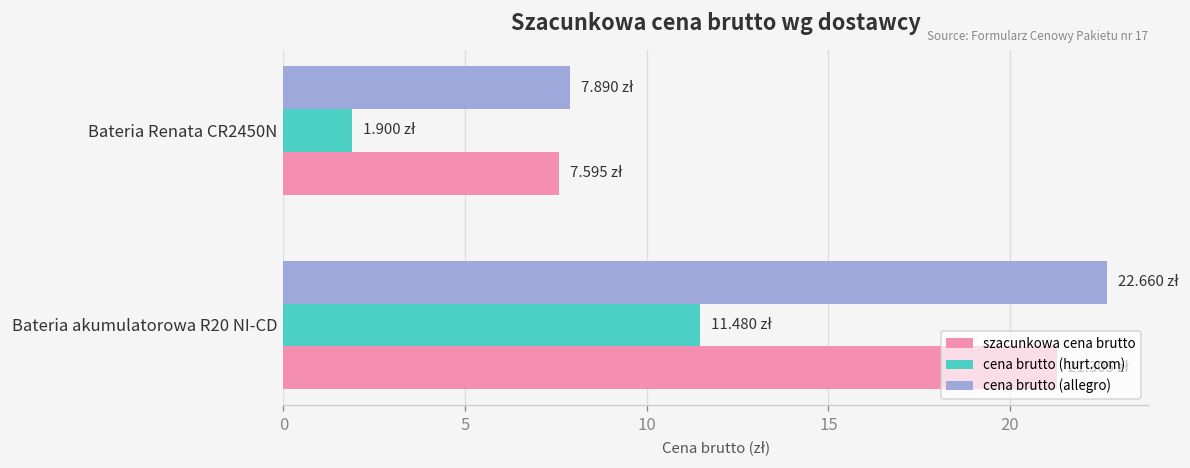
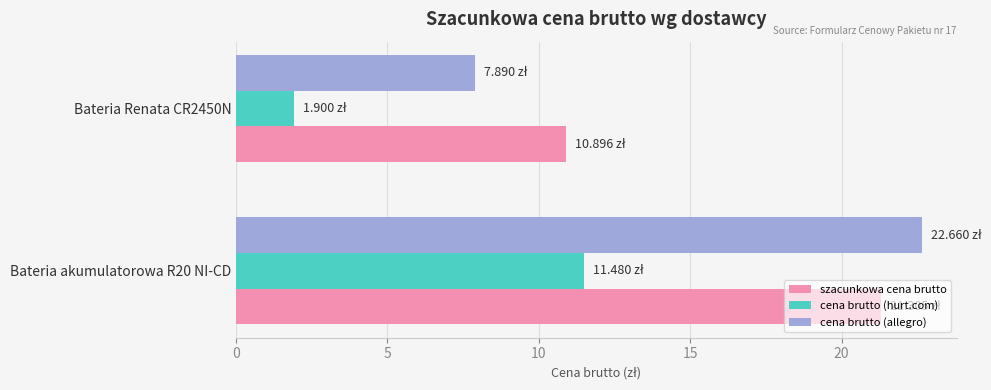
  {
    "szacunkowa cena brutto": {
-     "Bateria Renata CR2450N": 7.595
+     "Bateria Renata CR2450N": 10.896
    },
    "cena brutto (hurt.com)": {
      "Bateria Renata CR2450N": 1.900,
      "Bateria akumulatorowa R20 NI-CD": 11.480
    },
    "cena brutto (allegro)": {
      "Bateria Renata CR2450N": 7.890,
      "Bateria akumulatorowa R20 NI-CD": 22.660
    }
  }
